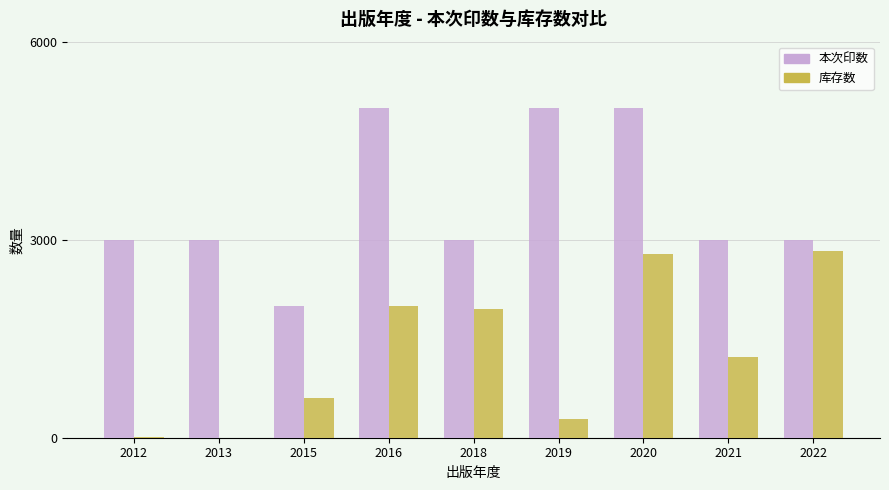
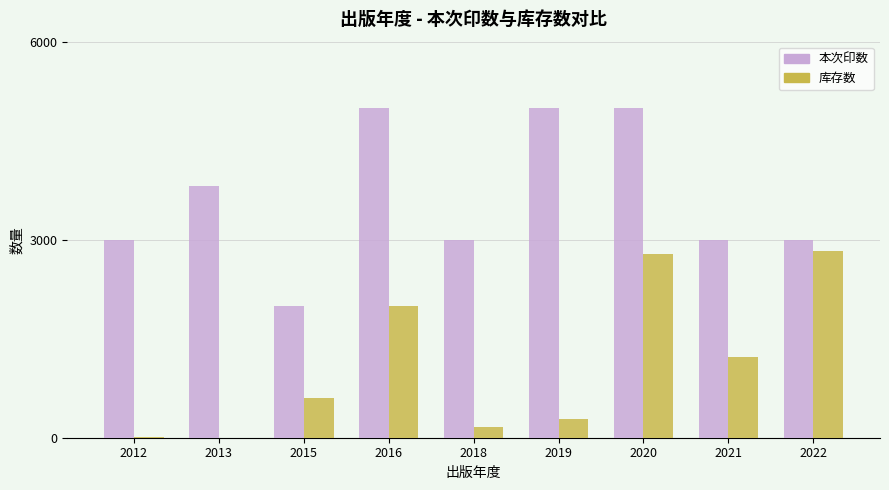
  {
    "本次印数": {
      "2012": 3000,
-     "2013": 3000,
+     "2013": 3800,
      "2015": 2000,
      "2016": 5000,
      "2018": 3000,
      "2019": 5000,
      "2020": 5000,
      "2021": 3000,
      "2022": 3000
    },
    "库存数": {
      "2015": 600,
      "2016": 2000,
-     "2018": 1900,
+     "2018": 200,
      "2019": 300,
      "2020": 2800,
      "2021": 1200,
      "2022": 2800
    }
  }
